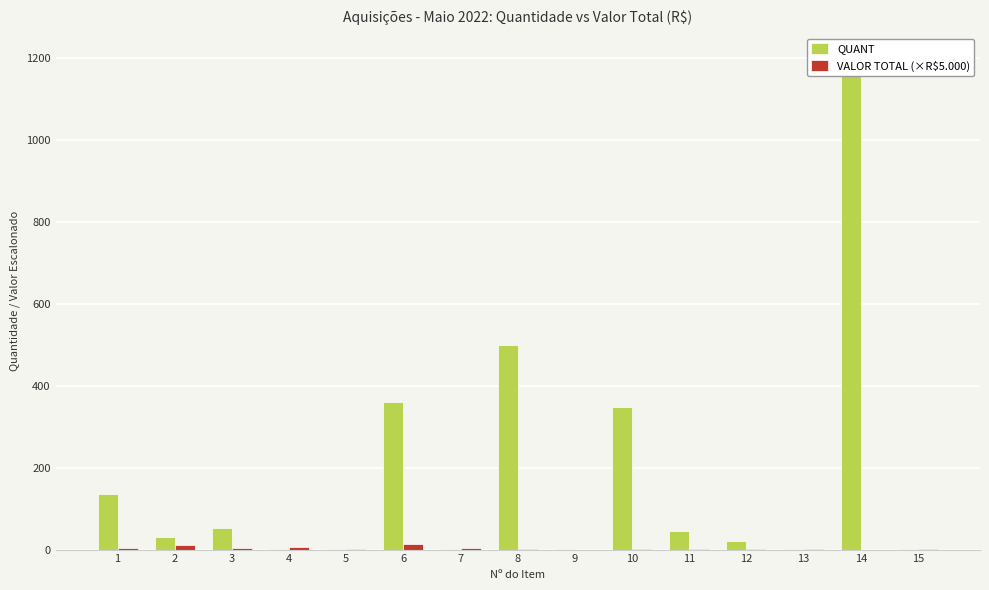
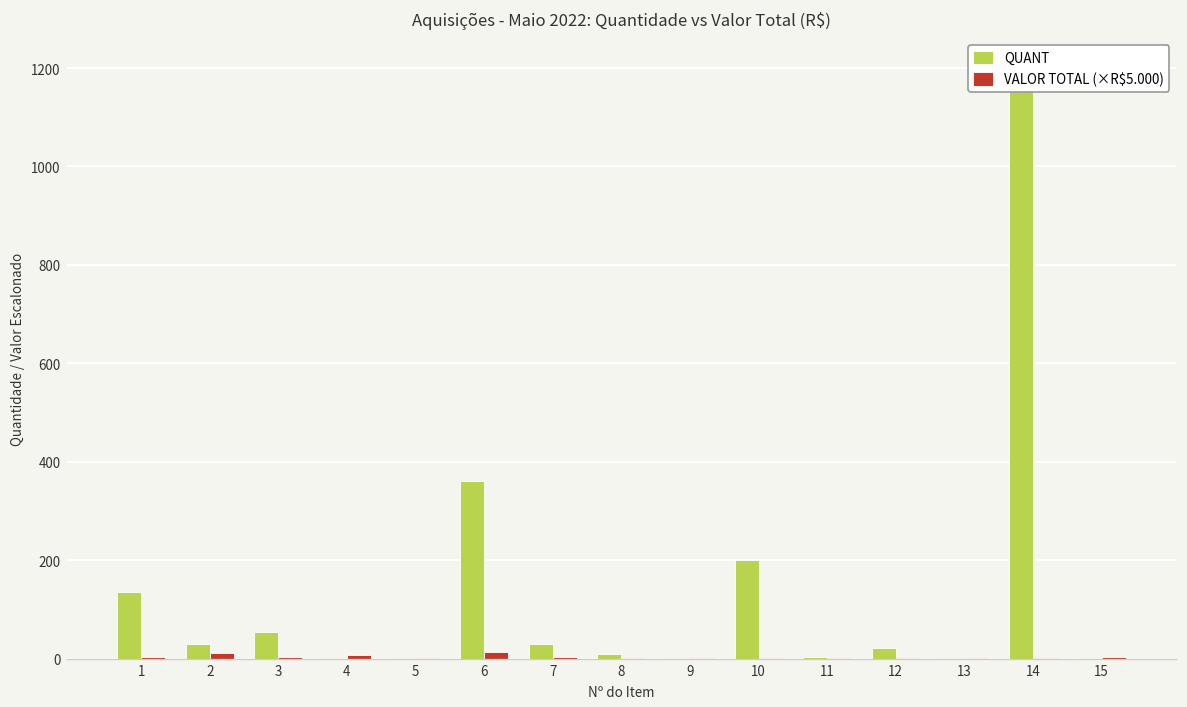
  {
    "QUANT": {
      "1": 140,
      "2": 30,
      "3": 50,
      "6": 360,
-     "7": 0,
-     "8": 500,
-     "10": 350,
-     "11": 50,
+     "7": 30,
+     "8": 10,
+     "10": 200,
+     "11": 0,
      "12": 20
    },
    "VALOR TOTAL (×R$5.000)": {
      "2": 10,
      "4": 10,
      "6": 10
    }
  }
